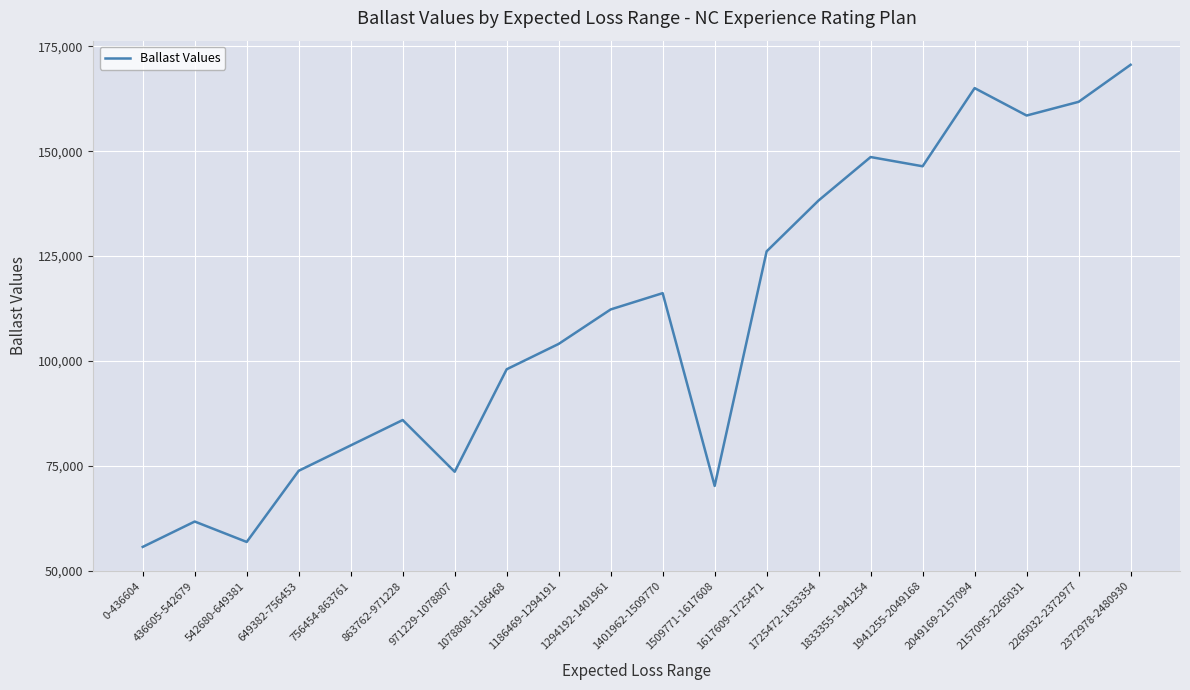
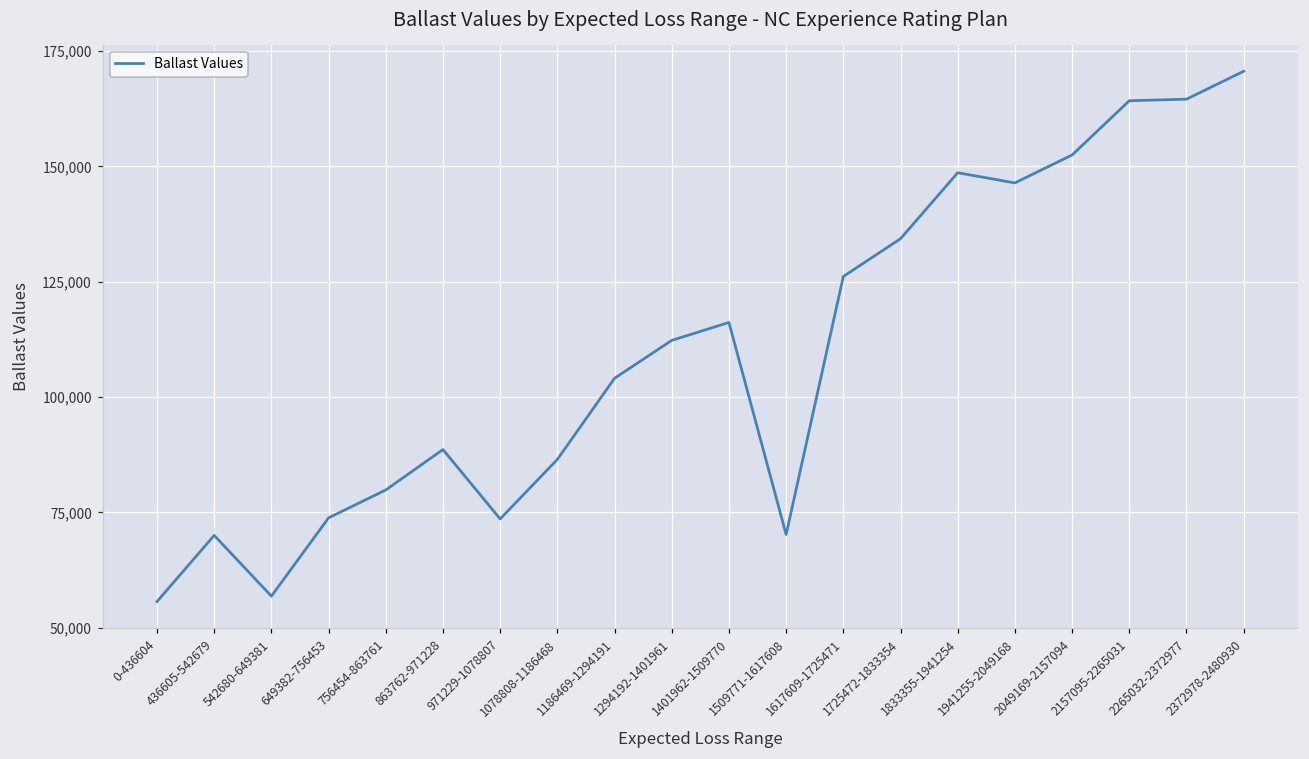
  {
    "0-436604": "56,000",
-   "436605-542679": "62,000",
+   "436605-542679": "70,000",
    "542680-649381": "57,000",
    "649382-756453": "74,000",
    "756454-863761": "80,000",
-   "863762-971228": "86,000",
+   "863762-971228": "89,000",
    "971229-1078807": "74,000",
-   "1078808-1186468": "98,000",
+   "1078808-1186468": "86,000",
    "1186469-1294191": "104,000",
    "1294192-1401961": "112,000",
    "1401962-1509770": "116,000",
    "1509771-1617608": "70,000",
    "1617609-1725471": "126,000",
-   "1725472-1833354": "138,000",
+   "1725472-1833354": "134,000",
    "1833355-1941254": "149,000",
    "1941255-2049168": "146,000",
-   "2049169-2157094": "165,000",
-   "2157095-2265031": "159,000",
-   "2265032-2372977": "162,000",
+   "2049169-2157094": "152,000",
+   "2157095-2265031": "164,000",
+   "2265032-2372977": "165,000",
    "2372978-2480930": "171,000"
  }
